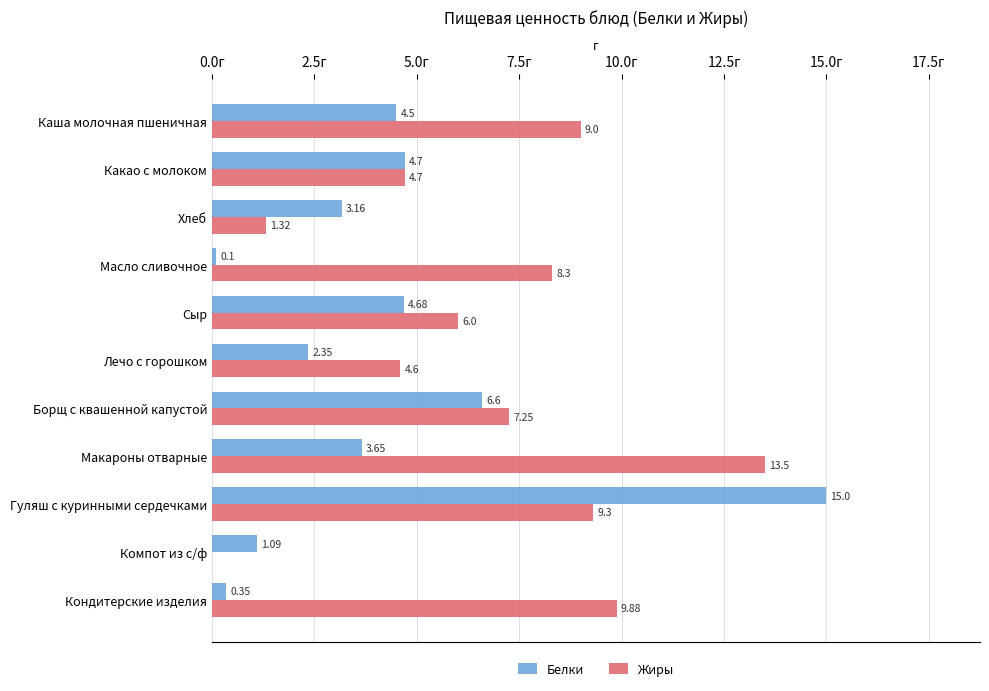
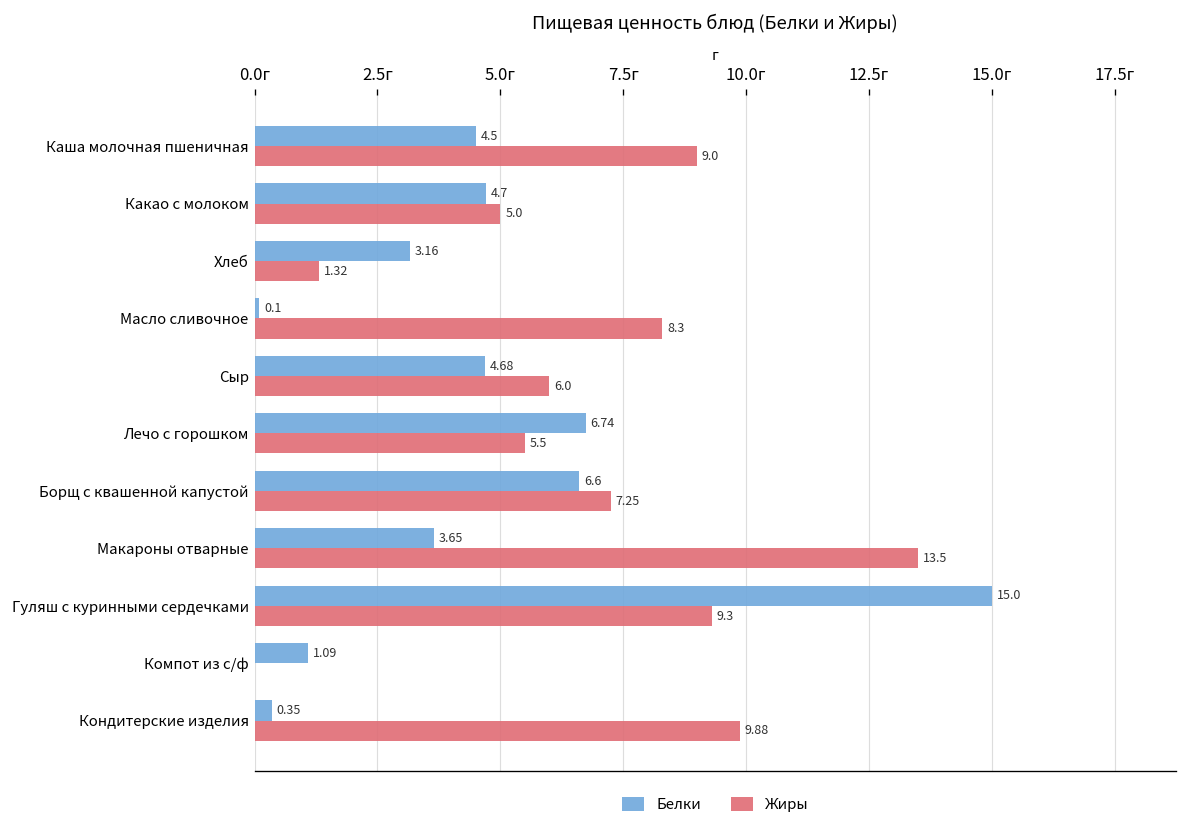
  {
    "Белки": {
      "Каша молочная пшеничная": 4.5,
      "Какао с молоком": 4.7,
      "Хлеб": 3.16,
      "Масло сливочное": 0.1,
      "Сыр": 4.68,
-     "Лечо с горошком": 2.35,
+     "Лечо с горошком": 6.74,
      "Борщ с квашенной капустой": 6.6,
      "Макароны отварные": 3.65,
      "Гуляш с куринными сердечками": 15.0,
      "Компот из с/ф": 1.09,
      "Кондитерские изделия": 0.35
    },
    "Жиры": {
      "Каша молочная пшеничная": 9.0,
-     "Какао с молоком": 4.7,
+     "Какао с молоком": 5.0,
      "Хлеб": 1.32,
      "Масло сливочное": 8.3,
      "Сыр": 6.0,
-     "Лечо с горошком": 4.6,
+     "Лечо с горошком": 5.5,
      "Борщ с квашенной капустой": 7.25,
      "Макароны отварные": 13.5,
      "Гуляш с куринными сердечками": 9.3,
      "Кондитерские изделия": 9.88
    }
  }
